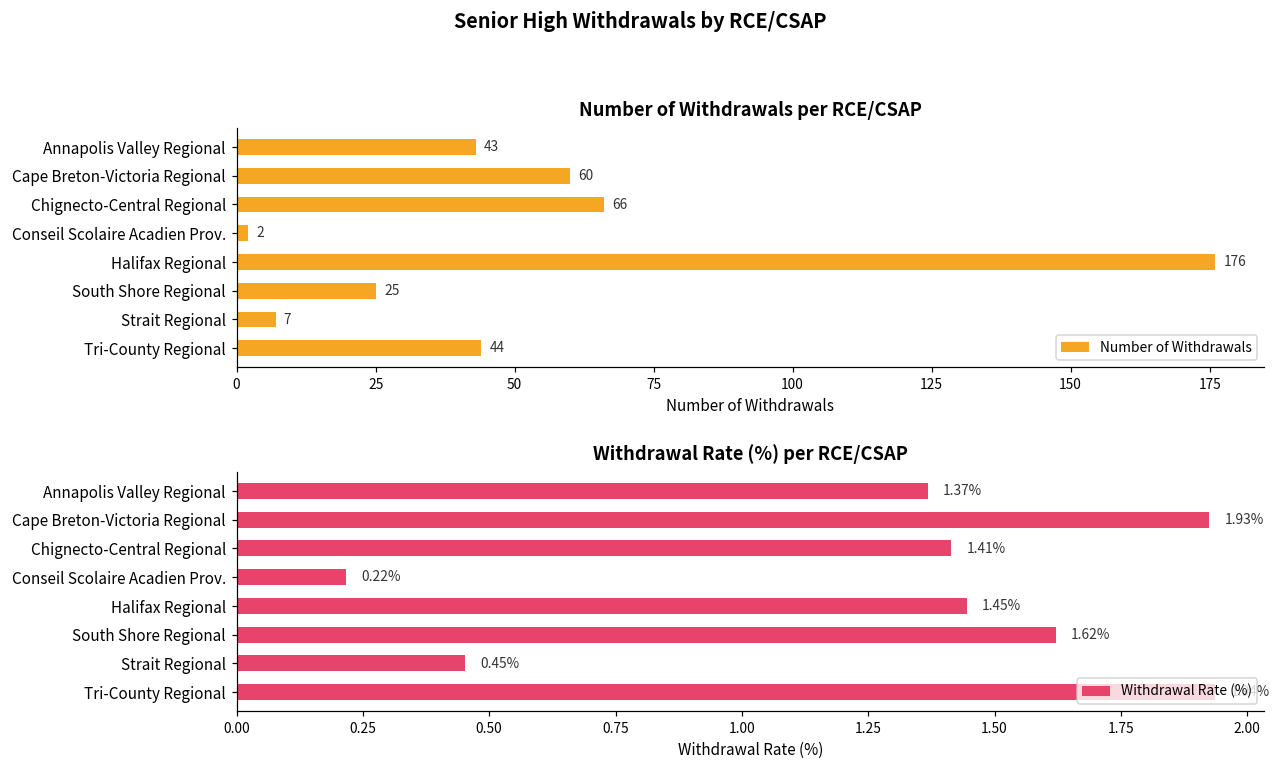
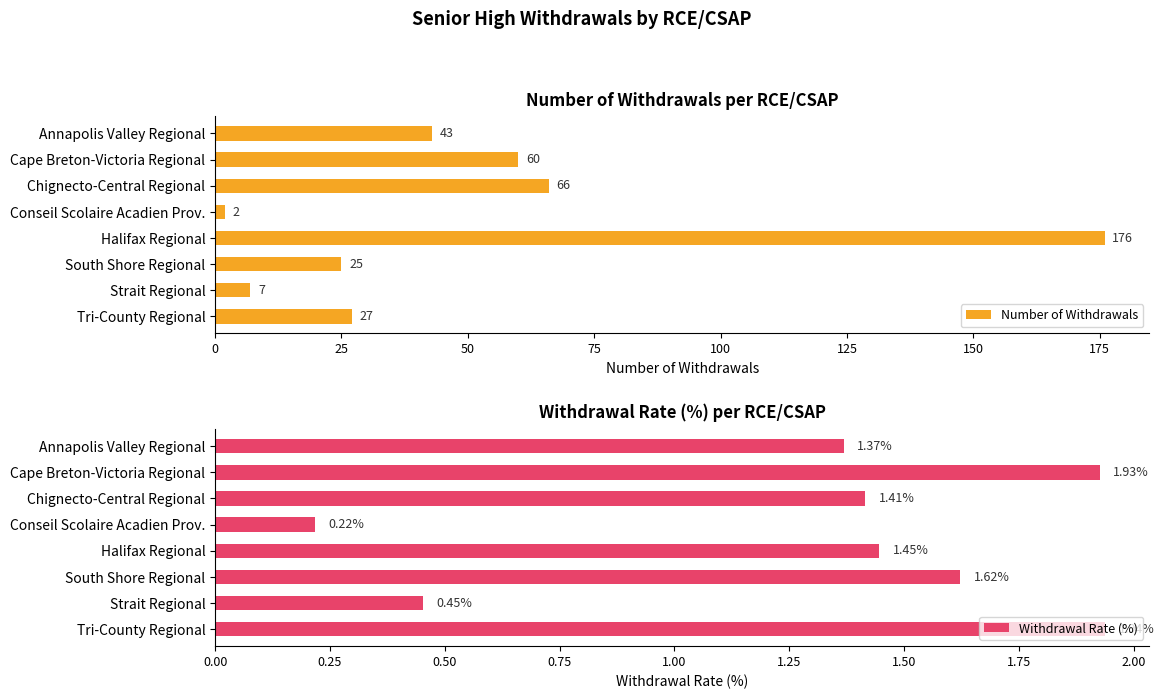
  {
    "Number of Withdrawals per RCE/CSAP": {
      "Annapolis Valley Regional": "43",
      "Cape Breton-Victoria Regional": "60",
      "Chignecto-Central Regional": "66",
      "Conseil Scolaire Acadien Prov.": "2",
      "Halifax Regional": "176",
      "South Shore Regional": "25",
      "Strait Regional": "7",
-     "Tri-County Regional": "44"
+     "Tri-County Regional": "27"
    },
    "Withdrawal Rate (%) per RCE/CSAP": {
      "Annapolis Valley Regional": "1.37%",
      "Cape Breton-Victoria Regional": "1.93%",
      "Chignecto-Central Regional": "1.41%",
      "Conseil Scolaire Acadien Prov.": "0.22%",
      "Halifax Regional": "1.45%",
      "South Shore Regional": "1.62%",
      "Strait Regional": "0.45%"
    }
  }
